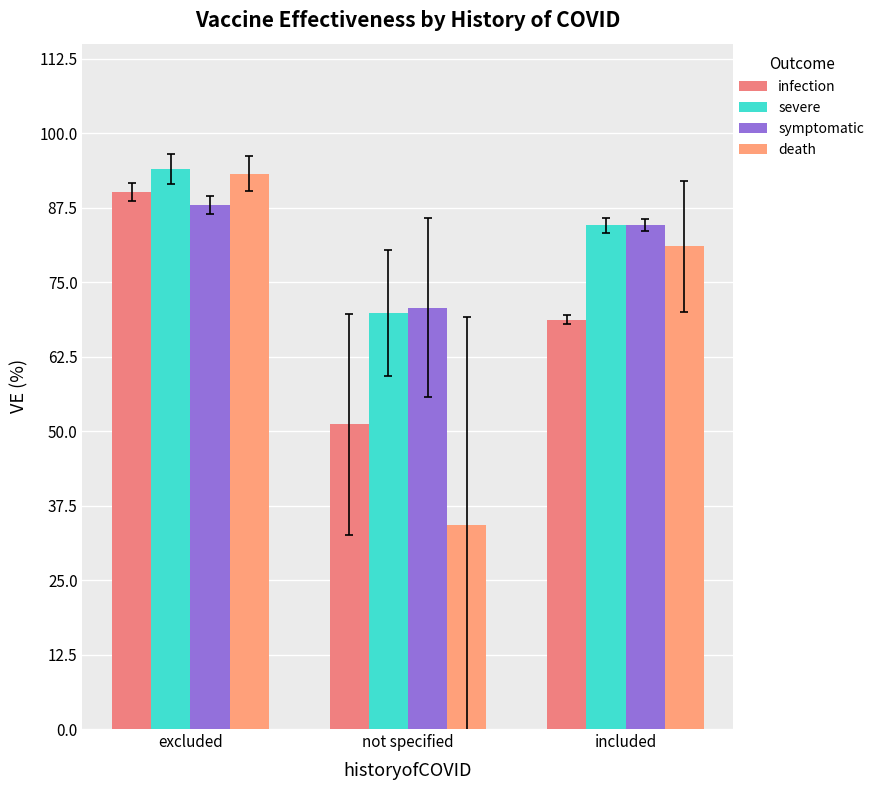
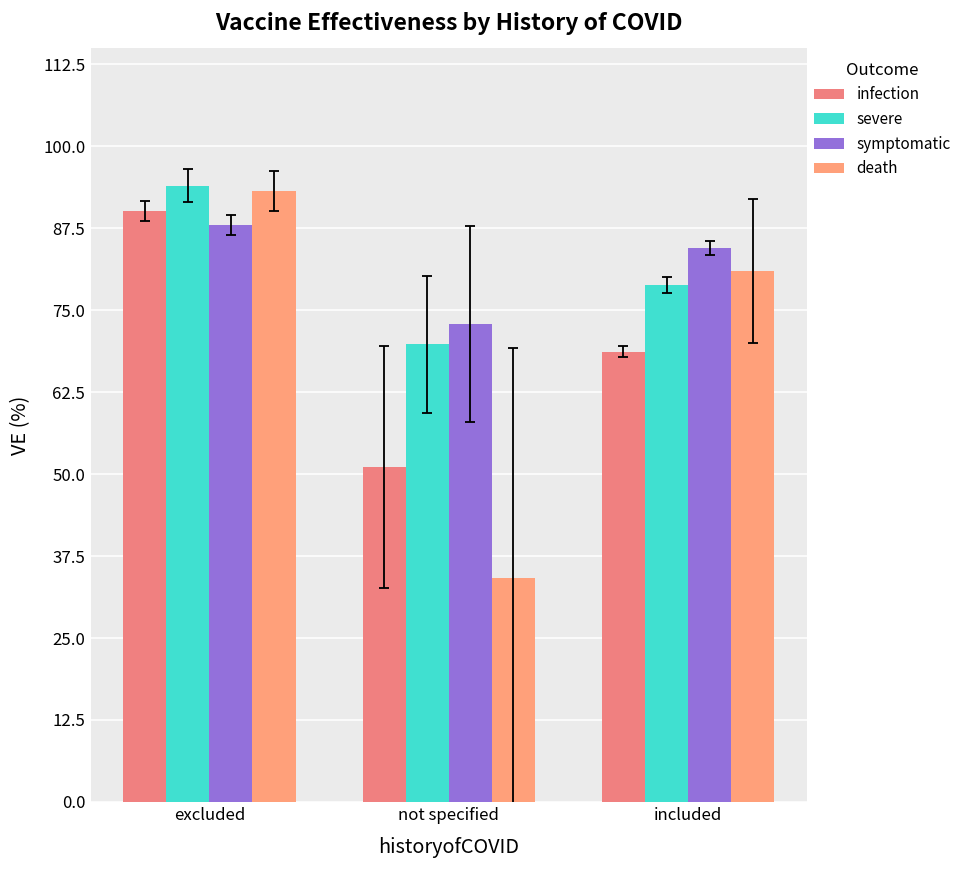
  {
    "severe": {
      "excluded": 94,
      "not specified": 70,
-     "included": 85
+     "included": 79
    },
    "symptomatic": {
      "excluded": 88,
-     "not specified": 71,
+     "not specified": 73,
      "included": 85
    }
  }
